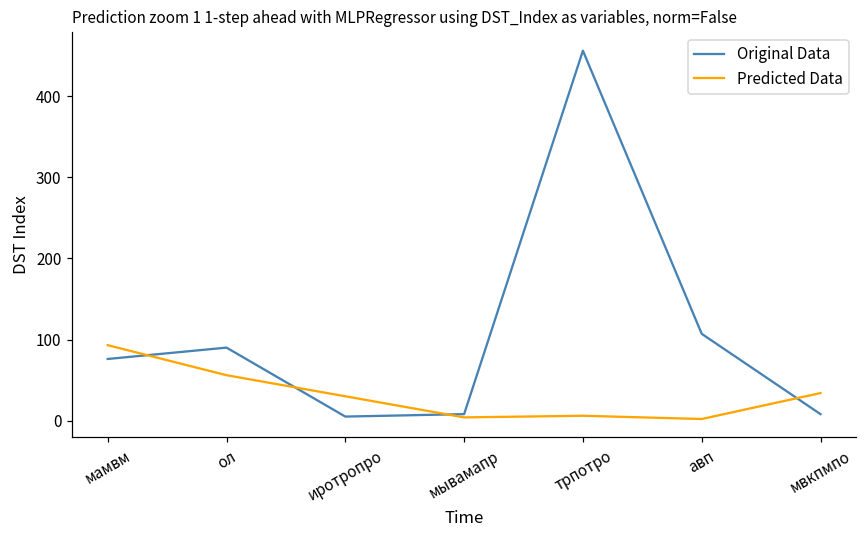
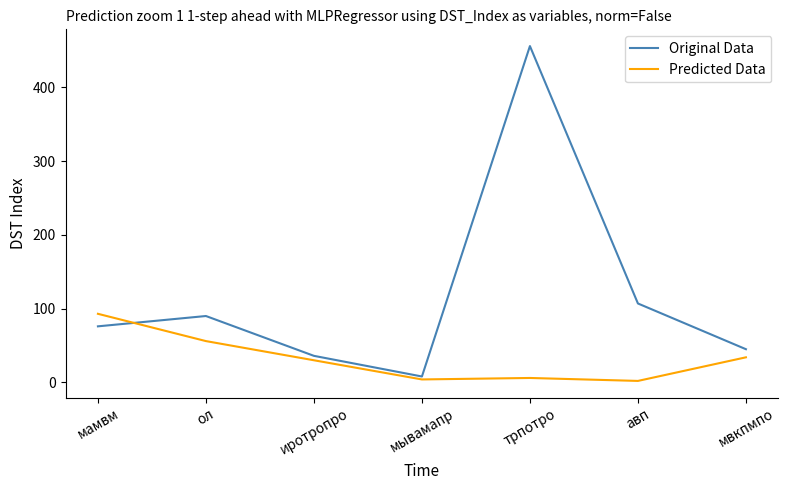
  {
    "Original Data": {
      "мамвм": 80,
      "ол": 90,
-     "иротропро": 10,
+     "иротропро": 40,
      "мывамапр": 10,
      "трпотро": 460,
      "авп": 110,
-     "мвкпмпо": 10
+     "мвкпмпо": 50
    },
    "Predicted Data": {
      "мамвм": 90,
      "ол": 60,
      "иротропро": 30,
      "мывамапр": 0,
      "трпотро": 10,
      "авп": 0,
      "мвкпмпо": 30
    }
  }
